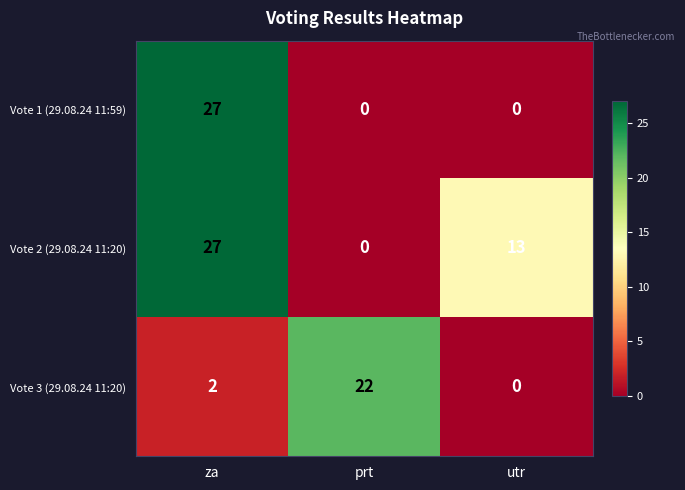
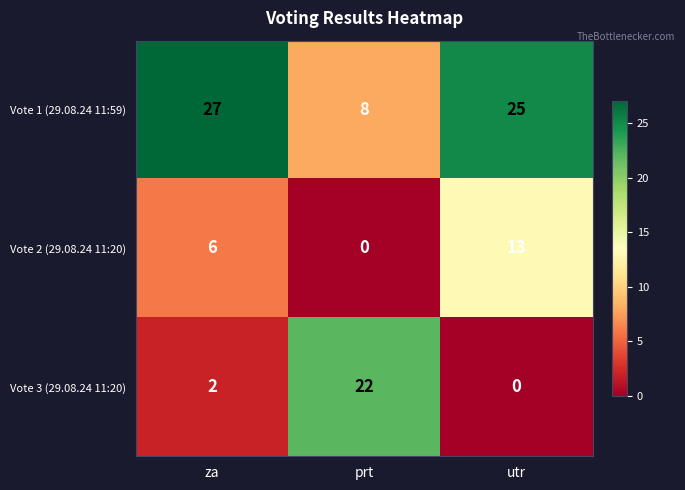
  {
    "Vote 1 (29.08.24 11:59)": {
      "za": 27,
-     "prt": 0,
-     "utr": 0
+     "prt": 8,
+     "utr": 25
    },
    "Vote 2 (29.08.24 11:20)": {
-     "za": 27,
+     "za": 6,
      "prt": 0,
      "utr": 13
    },
    "Vote 3 (29.08.24 11:20)": {
      "za": 2,
      "prt": 22,
      "utr": 0
    }
  }
